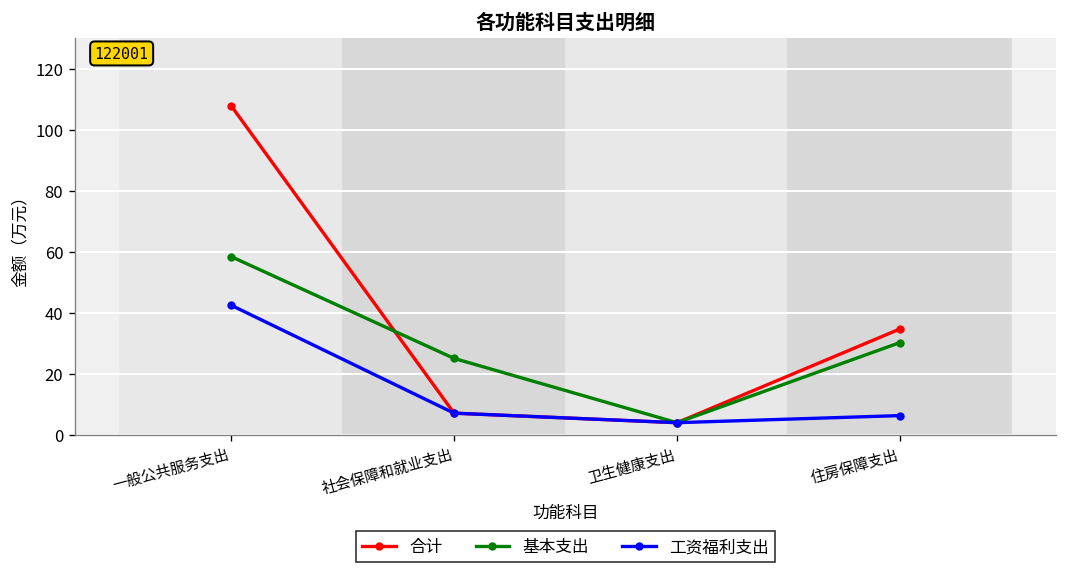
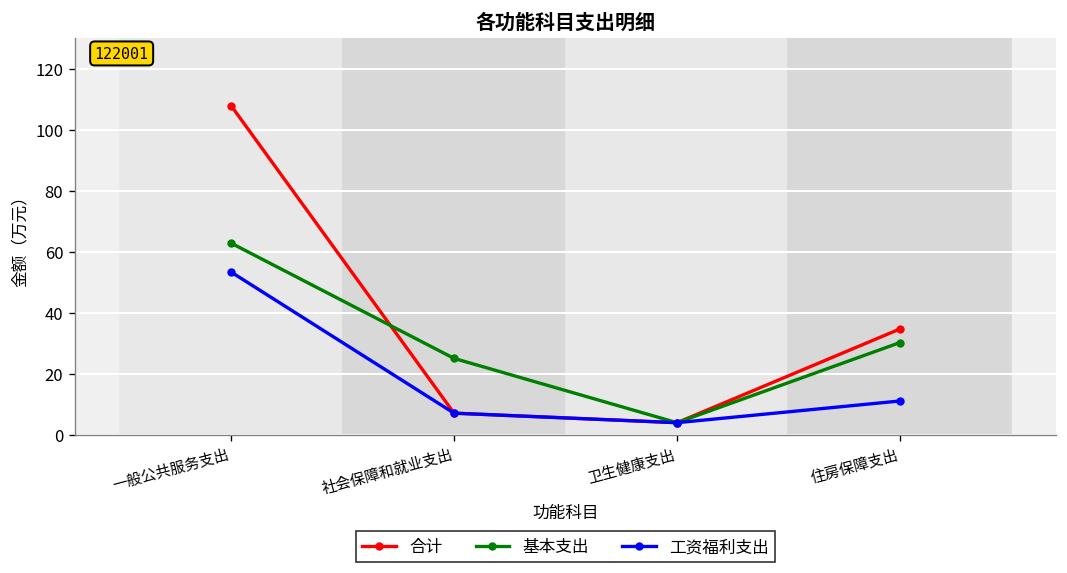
  {
    "合计": {
      "一般公共服务支出": 108,
      "住房保障支出": 35
    },
    "基本支出": {
-     "一般公共服务支出": 58,
+     "一般公共服务支出": 63,
      "社会保障和就业支出": 25,
      "住房保障支出": 30
    },
    "工资福利支出": {
-     "一般公共服务支出": 43,
-     "住房保障支出": 6
+     "一般公共服务支出": 53,
+     "住房保障支出": 11
    }
  }
